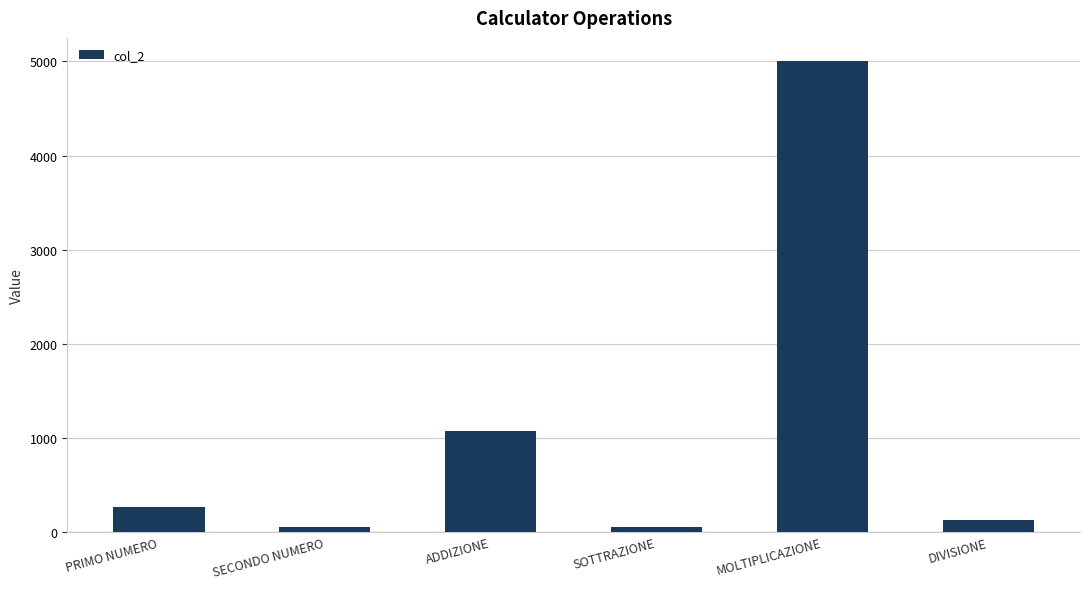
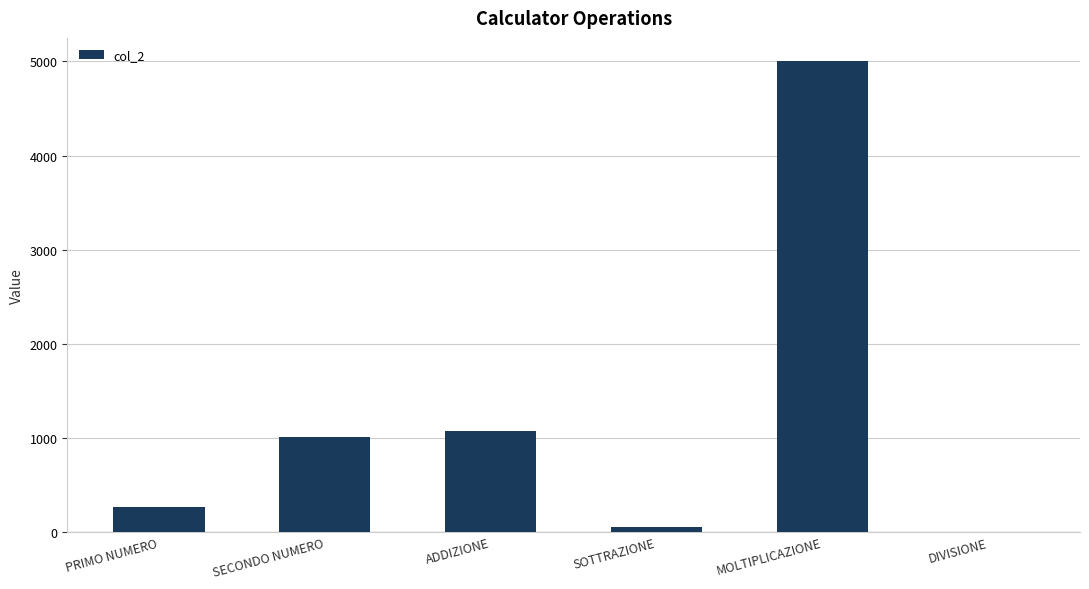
  {
    "PRIMO NUMERO": 300,
-   "SECONDO NUMERO": 100,
+   "SECONDO NUMERO": 1000,
    "ADDIZIONE": 1100,
    "SOTTRAZIONE": 100,
    "MOLTIPLICAZIONE": 5000,
-   "DIVISIONE": 100
+   "DIVISIONE": 0
  }
